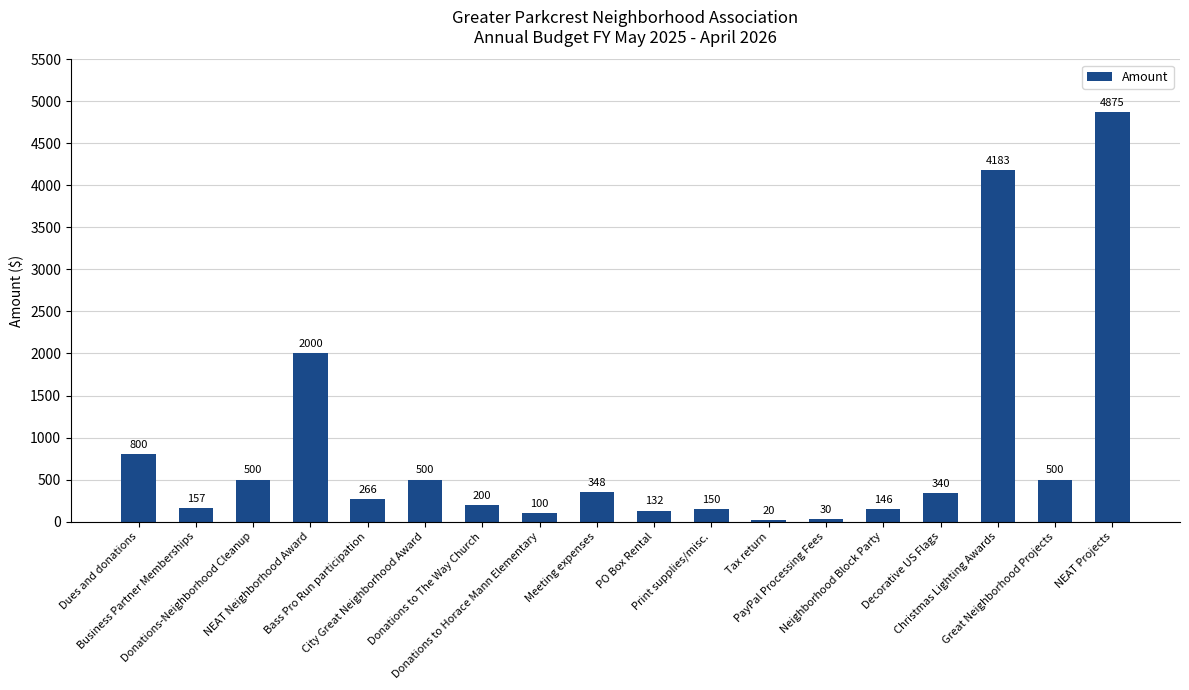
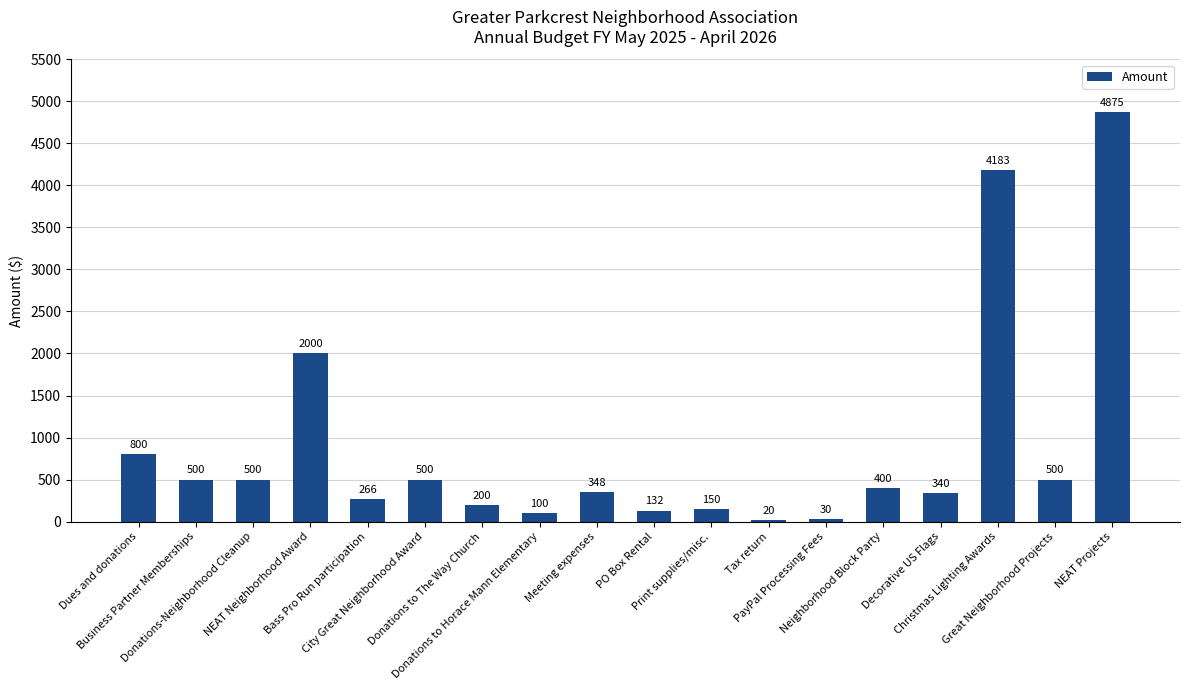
  {
    "Dues and donations": 800,
-   "Business Partner Memberships": 157,
+   "Business Partner Memberships": 500,
    "Donations-Neighborhood Cleanup": 500,
    "NEAT Neighborhood Award": 2000,
    "Bass Pro Run participation": 266,
    "City Great Neighborhood Award": 500,
    "Donations to The Way Church": 200,
    "Donations to Horace Mann Elementary": 100,
    "Meeting expenses": 348,
    "PO Box Rental": 132,
    "Print supplies/misc.": 150,
    "Tax return": 20,
    "PayPal Processing Fees": 30,
-   "Neighborhood Block Party": 146,
+   "Neighborhood Block Party": 400,
    "Decorative US Flags": 340,
    "Christmas Lighting Awards": 4183,
    "Great Neighborhood Projects": 500,
    "NEAT Projects": 4875
  }
